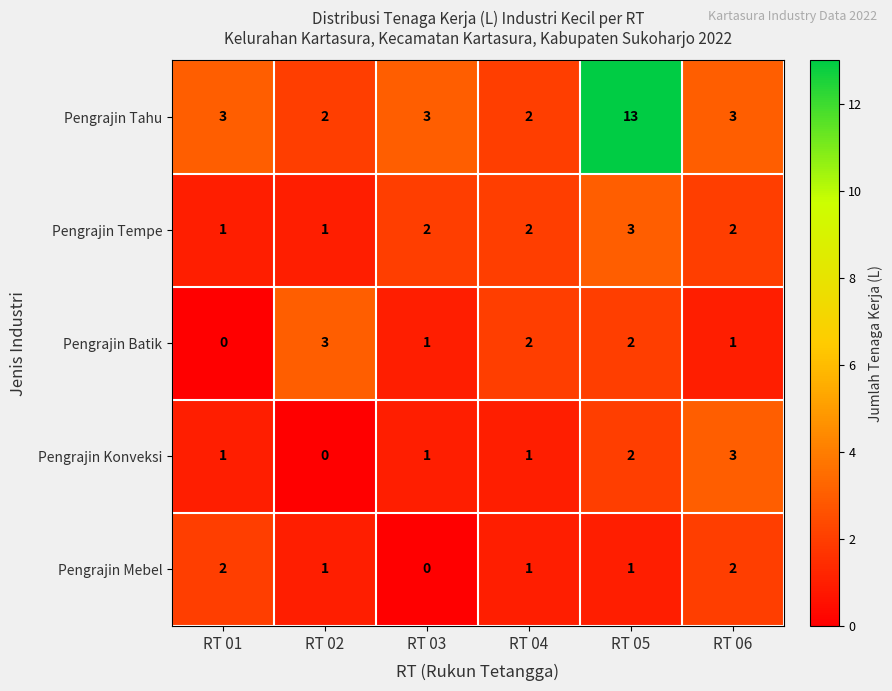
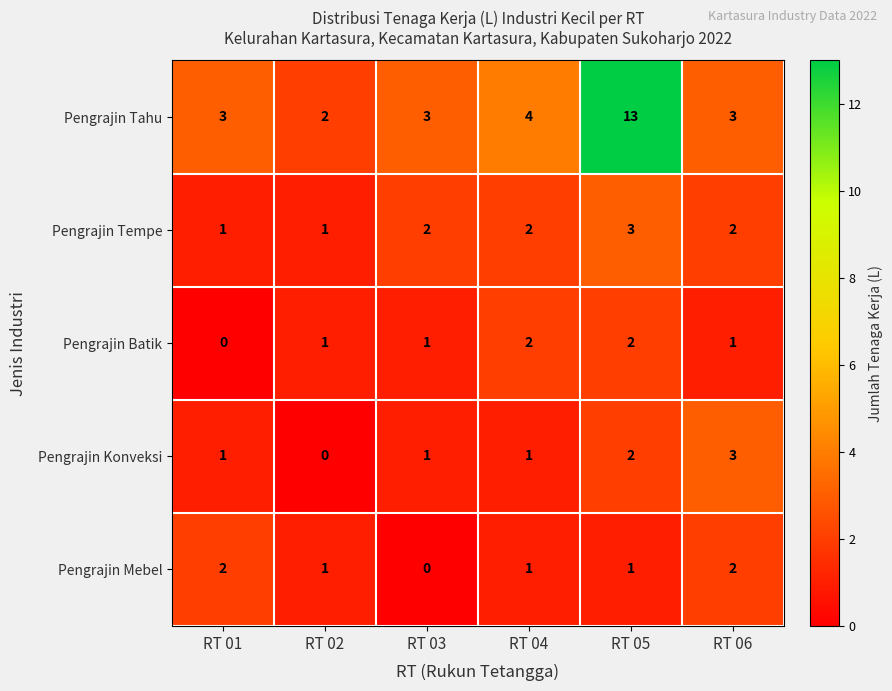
  {
    "Pengrajin Tahu": {
      "RT 01": 3,
      "RT 02": 2,
      "RT 03": 3,
-     "RT 04": 2,
+     "RT 04": 4,
      "RT 05": 13,
      "RT 06": 3
    },
    "Pengrajin Tempe": {
      "RT 01": 1,
      "RT 02": 1,
      "RT 03": 2,
      "RT 04": 2,
      "RT 05": 3,
      "RT 06": 2
    },
    "Pengrajin Batik": {
      "RT 01": 0,
-     "RT 02": 3,
+     "RT 02": 1,
      "RT 03": 1,
      "RT 04": 2,
      "RT 05": 2,
      "RT 06": 1
    },
    "Pengrajin Konveksi": {
      "RT 01": 1,
      "RT 02": 0,
      "RT 03": 1,
      "RT 04": 1,
      "RT 05": 2,
      "RT 06": 3
    },
    "Pengrajin Mebel": {
      "RT 01": 2,
      "RT 02": 1,
      "RT 03": 0,
      "RT 04": 1,
      "RT 05": 1,
      "RT 06": 2
    }
  }
